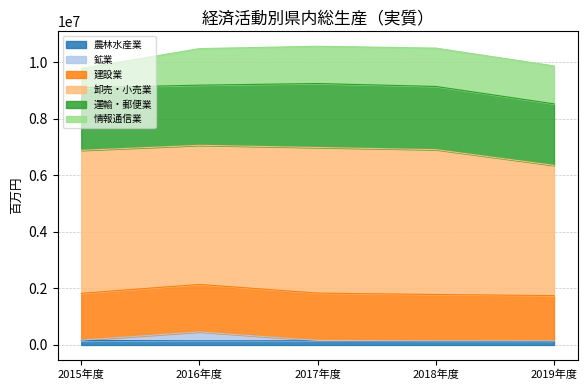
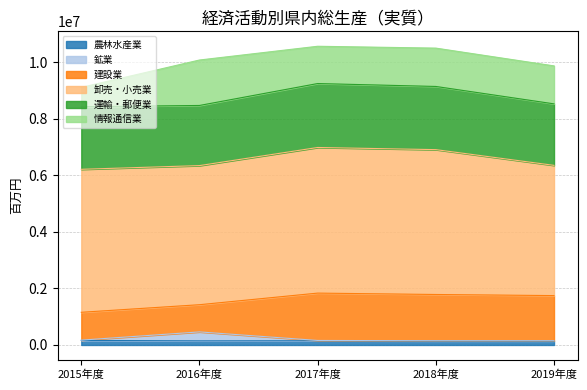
  {
    "農林水産業": {
      "2016年度": 100000
    },
    "鉱業": {
      "2016年度": 300000
    },
    "建設業": {
-     "2015年度": 1700000,
-     "2016年度": 1700000,
+     "2015年度": 1000000,
+     "2016年度": 1000000,
      "2017年度": 1700000,
      "2018年度": 1600000,
      "2019年度": 1600000
    },
    "卸売・小売業": {
      "2015年度": 5100000,
      "2016年度": 4900000,
      "2017年度": 5200000,
      "2018年度": 5100000,
      "2019年度": 4600000
    },
    "運輸・郵便業": {
      "2016年度": 2100000,
      "2017年度": 2300000,
      "2018年度": 2200000,
      "2019年度": 2200000
    },
    "情報通信業": {
-     "2016年度": 1300000,
+     "2016年度": 1600000,
      "2017年度": 1300000,
      "2018年度": 1400000,
      "2019年度": 1300000
    }
  }
